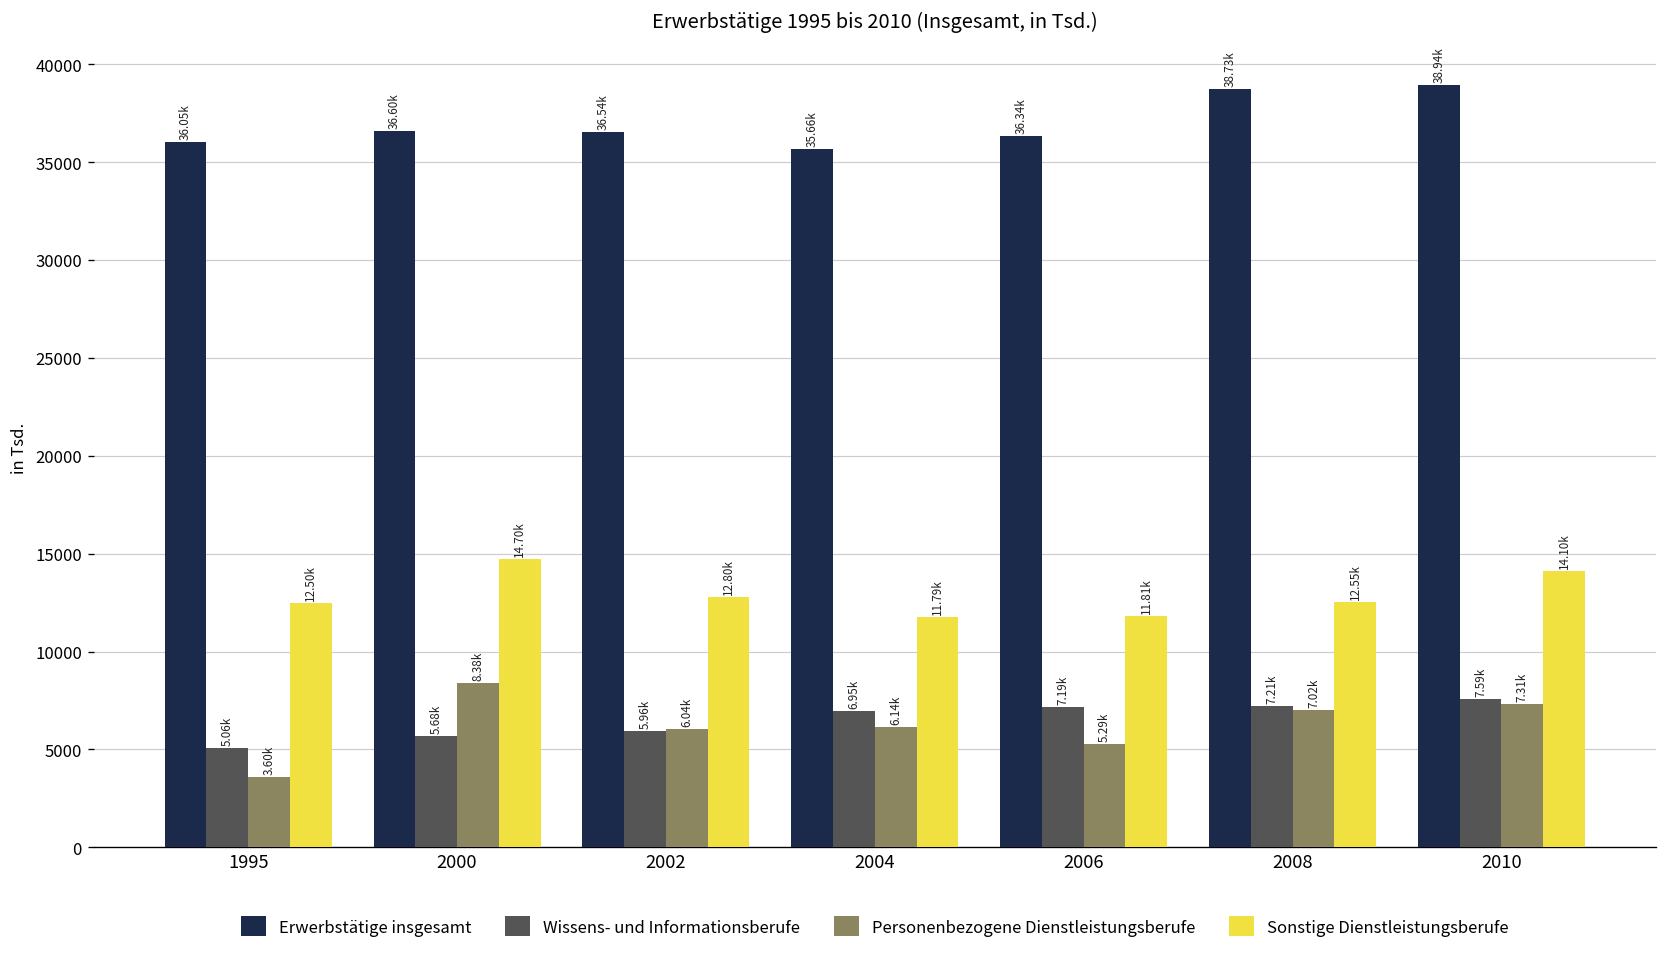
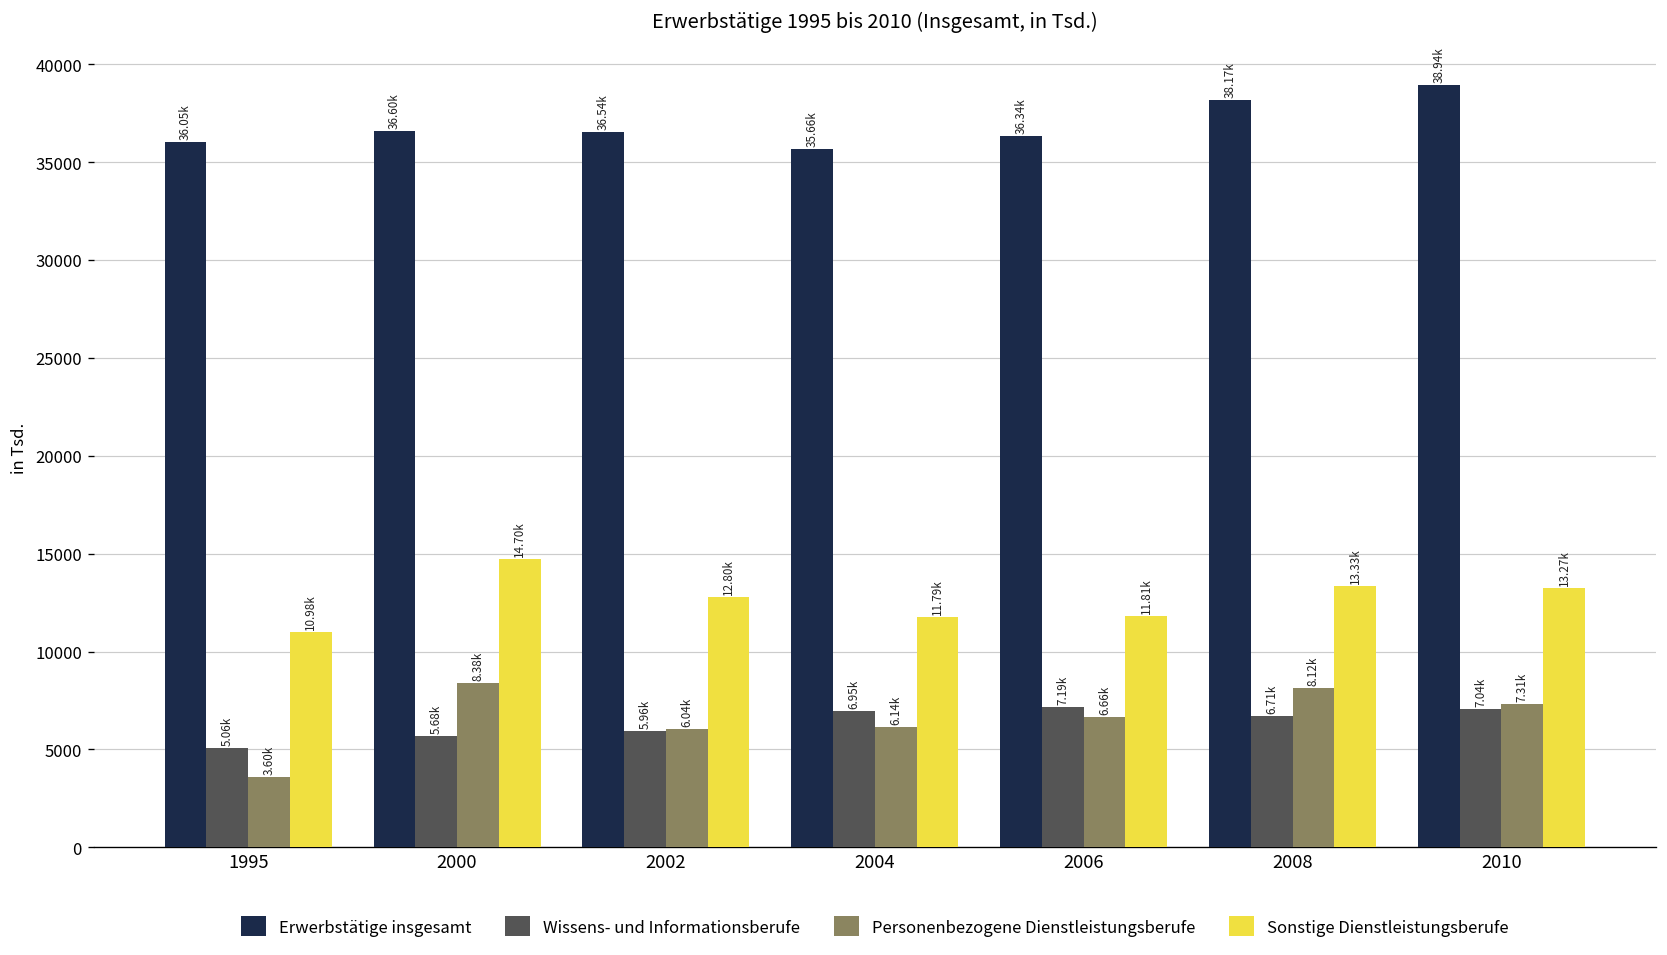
  {
    "Erwerbstätige insgesamt": {
      "1995": "36.05k",
      "2000": "36.60k",
      "2002": "36.54k",
      "2004": "35.66k",
      "2006": "36.34k",
-     "2008": "38.73k",
+     "2008": "38.17k",
      "2010": "38.94k"
    },
    "Wissens- und Informationsberufe": {
      "1995": "5.06k",
      "2000": "5.68k",
      "2002": "5.96k",
      "2004": "6.95k",
      "2006": "7.19k",
-     "2008": "7.21k",
-     "2010": "7.59k"
+     "2008": "6.71k",
+     "2010": "7.04k"
    },
    "Personenbezogene Dienstleistungsberufe": {
      "1995": "3.60k",
      "2000": "8.38k",
      "2002": "6.04k",
      "2004": "6.14k",
-     "2006": "5.29k",
-     "2008": "7.02k",
+     "2006": "6.66k",
+     "2008": "8.12k",
      "2010": "7.31k"
    },
    "Sonstige Dienstleistungsberufe": {
-     "1995": "12.50k",
+     "1995": "10.98k",
      "2000": "14.70k",
      "2002": "12.80k",
      "2004": "11.79k",
      "2006": "11.81k",
-     "2008": "12.55k",
-     "2010": "14.10k"
+     "2008": "13.33k",
+     "2010": "13.27k"
    }
  }
